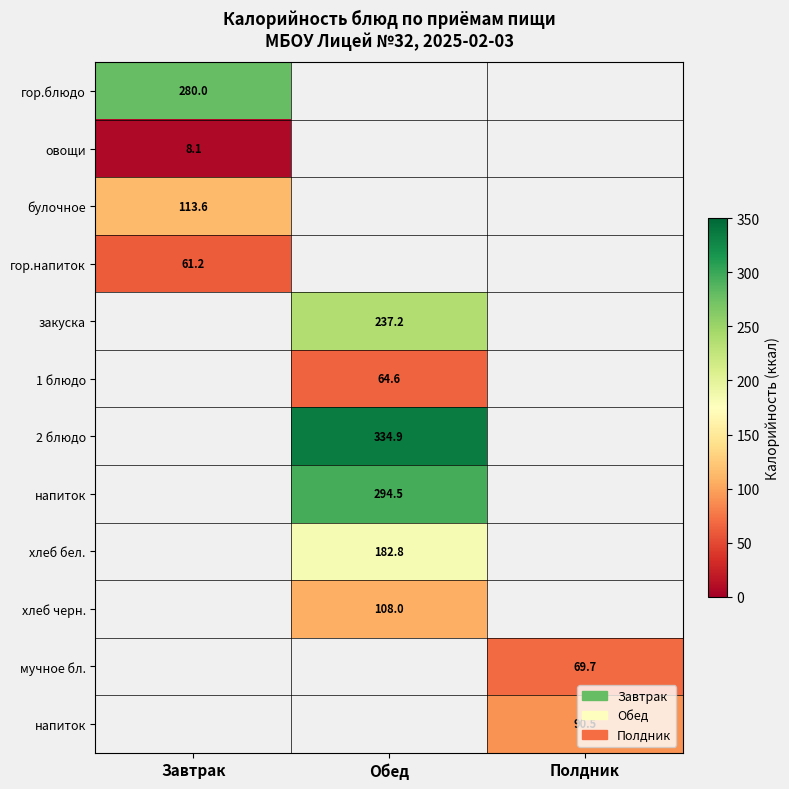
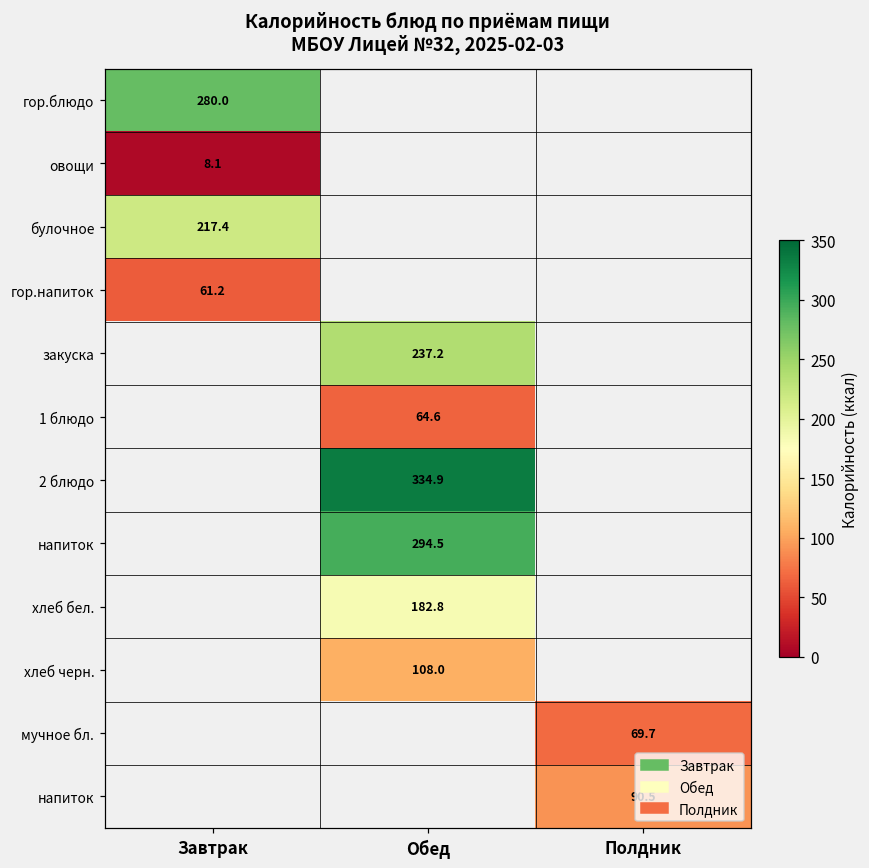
  {
    "гор.блюдо": {
      "Завтрак": 280.0
    },
    "овощи": {
      "Завтрак": 8.1
    },
    "булочное": {
-     "Завтрак": 113.6
+     "Завтрак": 217.4
    },
    "гор.напиток": {
      "Завтрак": 61.2
    },
    "закуска": {
      "Обед": 237.2
    },
    "1 блюдо": {
      "Обед": 64.6
    },
    "2 блюдо": {
      "Обед": 334.9
    },
    "напиток": {
      "Обед": 294.5
    },
    "хлеб бел.": {
      "Обед": 182.8
    },
    "хлеб черн.": {
      "Обед": 108.0
    },
    "мучное бл.": {
      "Полдник": 69.7
    }
  }
